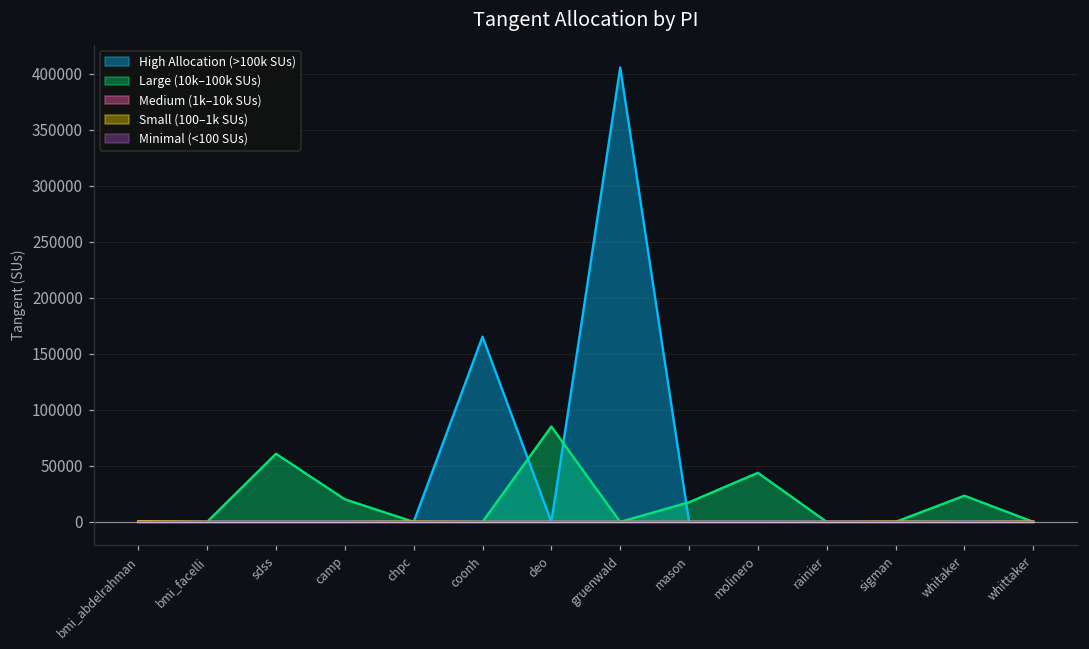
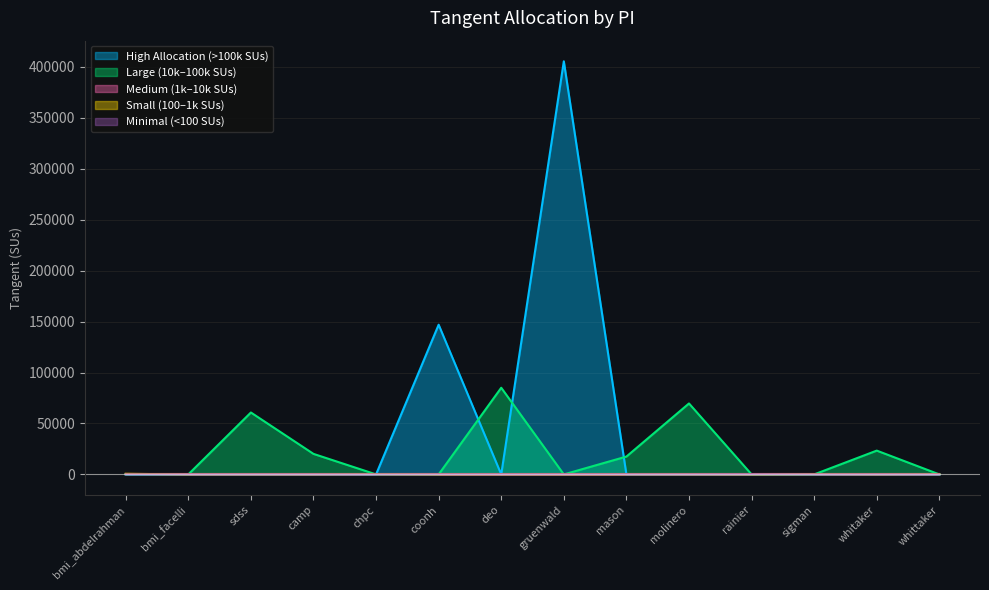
  {
    "High Allocation (>100k SUs)": {
-     "coonh": 165000,
+     "coonh": 147000,
      "gruenwald": 405000
    },
    "Large (10k–100k SUs)": {
      "sdss": 61000,
      "camp": 20000,
      "deo": 85000,
      "mason": 18000,
-     "molinero": 44000,
+     "molinero": 70000,
      "whitaker": 23000
    }
  }
